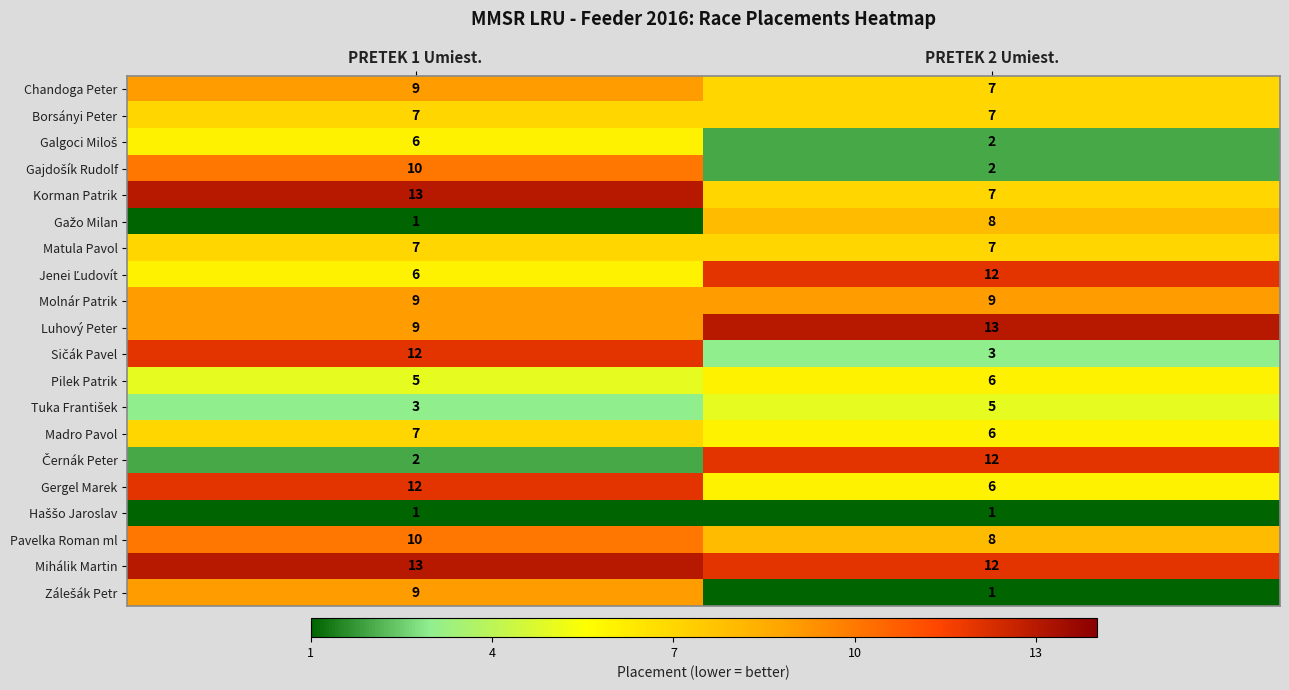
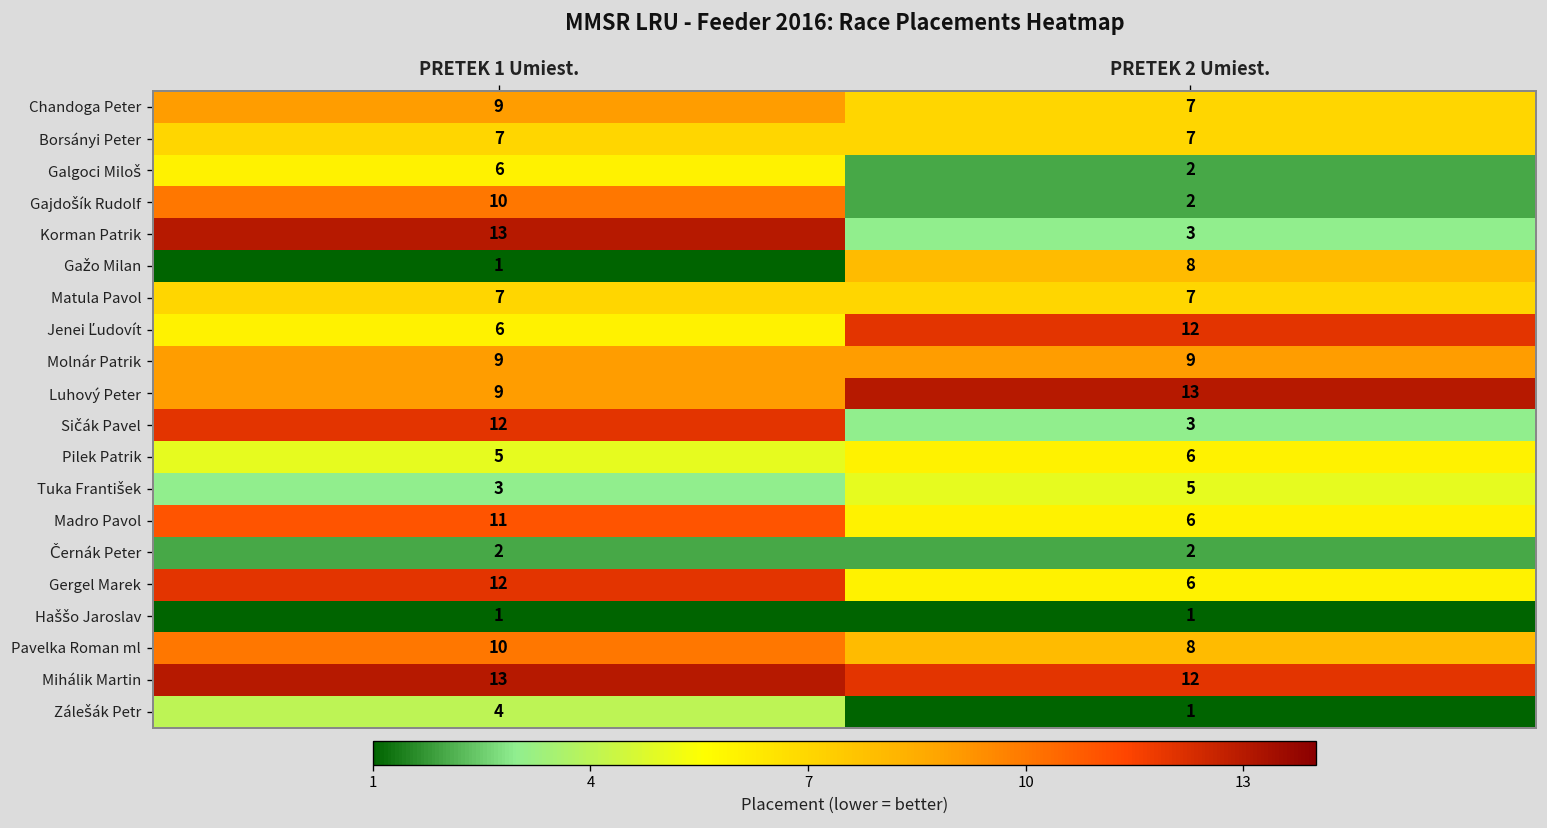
  {
    "Chandoga Peter": {
      "PRETEK 1 Umiest.": 9,
      "PRETEK 2 Umiest.": 7
    },
    "Borsányi Peter": {
      "PRETEK 1 Umiest.": 7,
      "PRETEK 2 Umiest.": 7
    },
    "Galgoci Miloš": {
      "PRETEK 1 Umiest.": 6,
      "PRETEK 2 Umiest.": 2
    },
    "Gajdošík Rudolf": {
      "PRETEK 1 Umiest.": 10,
      "PRETEK 2 Umiest.": 2
    },
    "Korman Patrik": {
      "PRETEK 1 Umiest.": 13,
-     "PRETEK 2 Umiest.": 7
+     "PRETEK 2 Umiest.": 3
    },
    "Gažo Milan": {
      "PRETEK 1 Umiest.": 1,
      "PRETEK 2 Umiest.": 8
    },
    "Matula Pavol": {
      "PRETEK 1 Umiest.": 7,
      "PRETEK 2 Umiest.": 7
    },
    "Jenei Ľudovít": {
      "PRETEK 1 Umiest.": 6,
      "PRETEK 2 Umiest.": 12
    },
    "Molnár Patrik": {
      "PRETEK 1 Umiest.": 9,
      "PRETEK 2 Umiest.": 9
    },
    "Luhový Peter": {
      "PRETEK 1 Umiest.": 9,
      "PRETEK 2 Umiest.": 13
    },
    "Sičák Pavel": {
      "PRETEK 1 Umiest.": 12,
      "PRETEK 2 Umiest.": 3
    },
    "Pilek Patrik": {
      "PRETEK 1 Umiest.": 5,
      "PRETEK 2 Umiest.": 6
    },
    "Tuka František": {
      "PRETEK 1 Umiest.": 3,
      "PRETEK 2 Umiest.": 5
    },
    "Madro Pavol": {
-     "PRETEK 1 Umiest.": 7,
+     "PRETEK 1 Umiest.": 11,
      "PRETEK 2 Umiest.": 6
    },
    "Černák Peter": {
      "PRETEK 1 Umiest.": 2,
-     "PRETEK 2 Umiest.": 12
+     "PRETEK 2 Umiest.": 2
    },
    "Gergel Marek": {
      "PRETEK 1 Umiest.": 12,
      "PRETEK 2 Umiest.": 6
    },
    "Haššo Jaroslav": {
      "PRETEK 1 Umiest.": 1,
      "PRETEK 2 Umiest.": 1
    },
    "Pavelka Roman ml": {
      "PRETEK 1 Umiest.": 10,
      "PRETEK 2 Umiest.": 8
    },
    "Mihálik Martin": {
      "PRETEK 1 Umiest.": 13,
      "PRETEK 2 Umiest.": 12
    },
    "Zálešák Petr": {
-     "PRETEK 1 Umiest.": 9,
+     "PRETEK 1 Umiest.": 4,
      "PRETEK 2 Umiest.": 1
    }
  }
